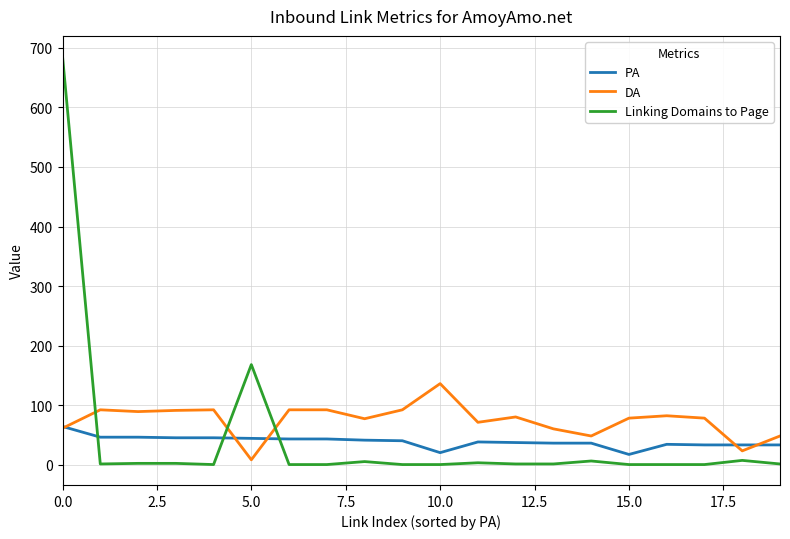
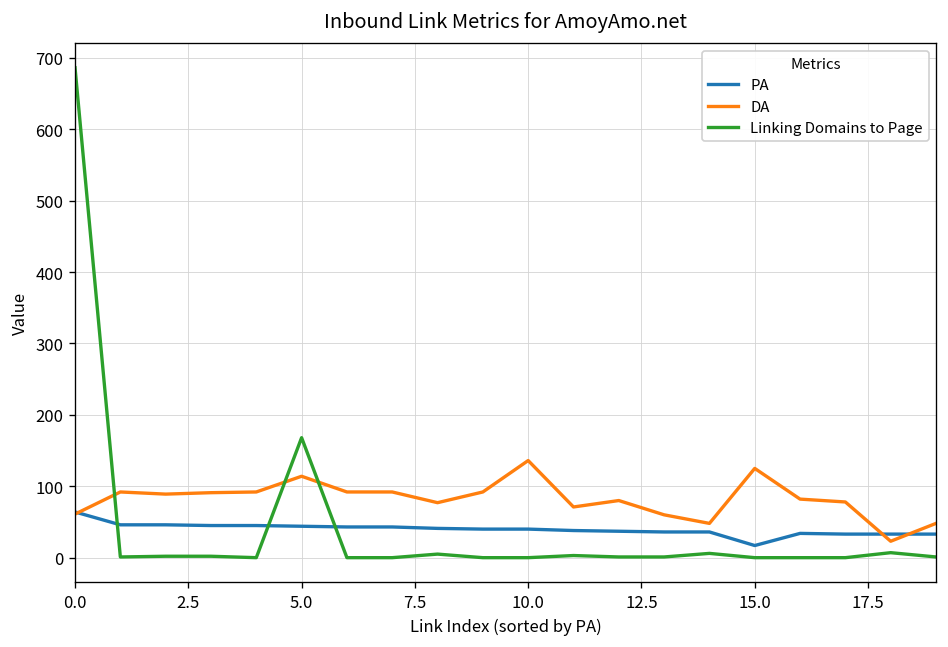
  {
    "PA": {
      "5.0": 40,
-     "10.0": 20,
+     "10.0": 40,
      "15.0": 20
    },
    "DA": {
-     "5.0": 10,
+     "5.0": 110,
      "10.0": 140,
-     "15.0": 80
+     "15.0": 130
    },
    "Linking Domains to Page": {
      "0.0": 690,
      "5.0": 170,
      "10.0": 0,
      "15.0": 0
    }
  }
